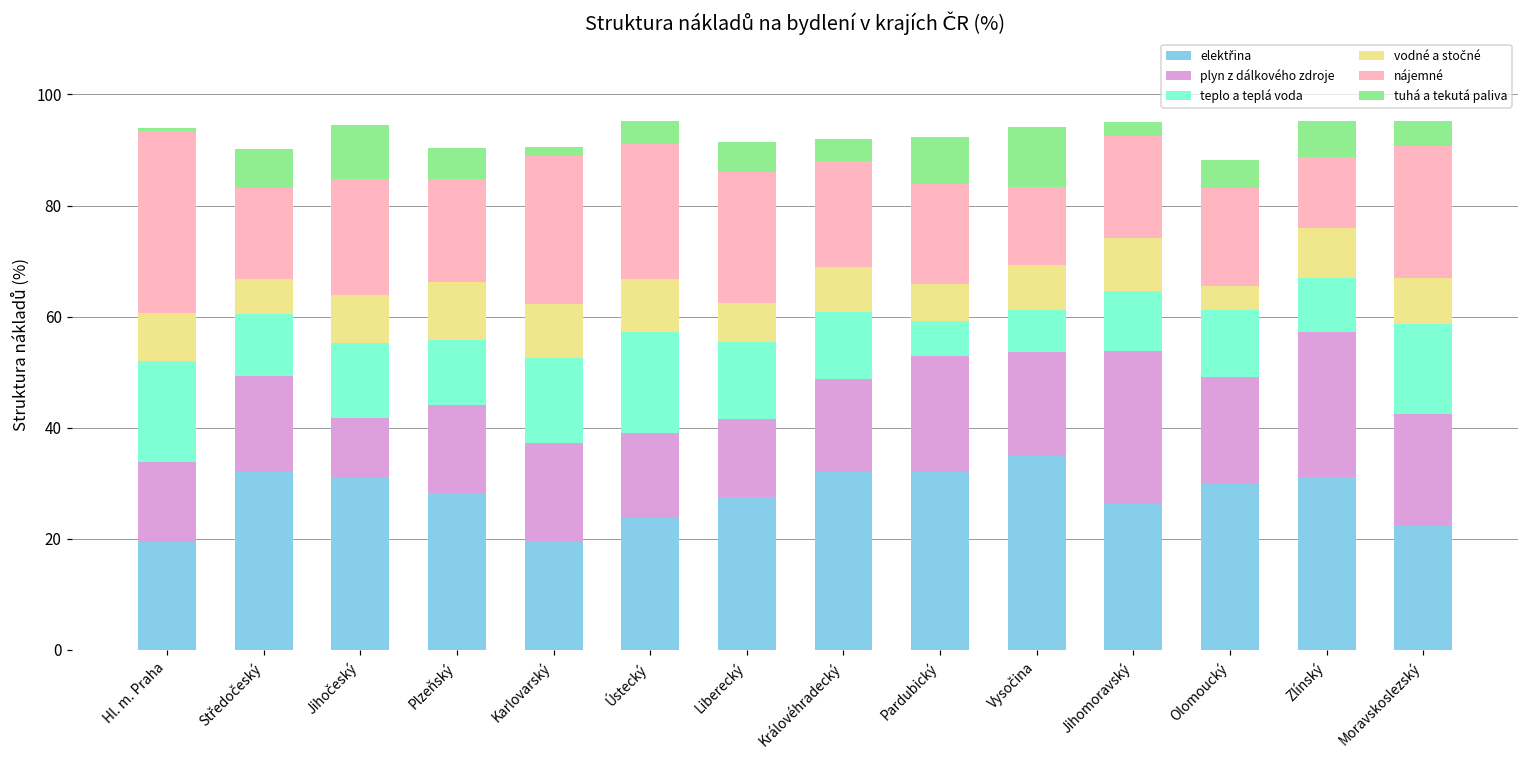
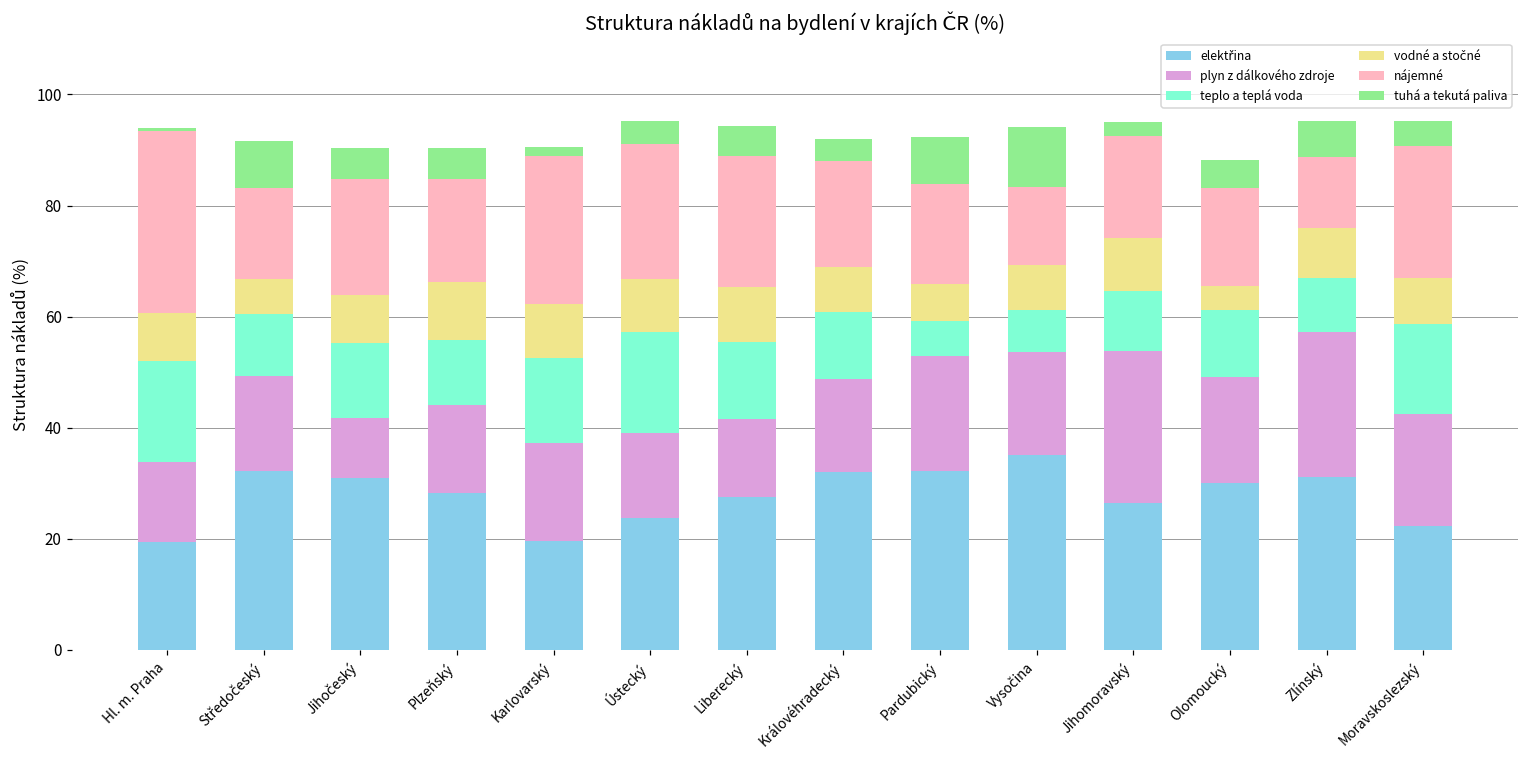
  {
    "vodné a stočné": {
      "Hl. m. Praha": 9,
      "Středočeský": 6,
      "Jihočeský": 9,
      "Plzeňský": 11,
      "Karlovarský": 10,
      "Ústecký": 10,
-     "Liberecký": 7,
+     "Liberecký": 10,
      "Královéhradecký": 8,
      "Pardubický": 7,
      "Vysočina": 8,
      "Jihomoravský": 10,
      "Olomoucký": 4,
      "Zlínský": 9,
      "Moravskoslezský": 8
    },
    "tuhá a tekutá paliva": {
      "Hl. m. Praha": 1,
-     "Středočeský": 7,
-     "Jihočeský": 10,
+     "Středočeský": 9,
+     "Jihočeský": 6,
      "Plzeňský": 6,
      "Karlovarský": 2,
      "Ústecký": 4,
      "Liberecký": 5,
      "Královéhradecký": 4,
      "Pardubický": 9,
      "Vysočina": 11,
      "Jihomoravský": 2,
      "Olomoucký": 5,
      "Zlínský": 7,
      "Moravskoslezský": 5
    }
  }
